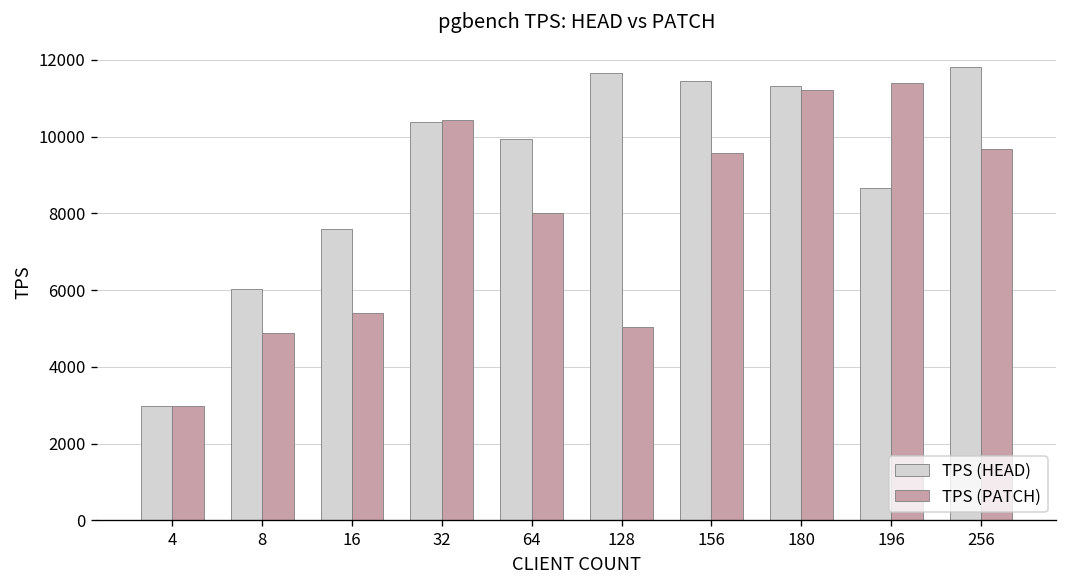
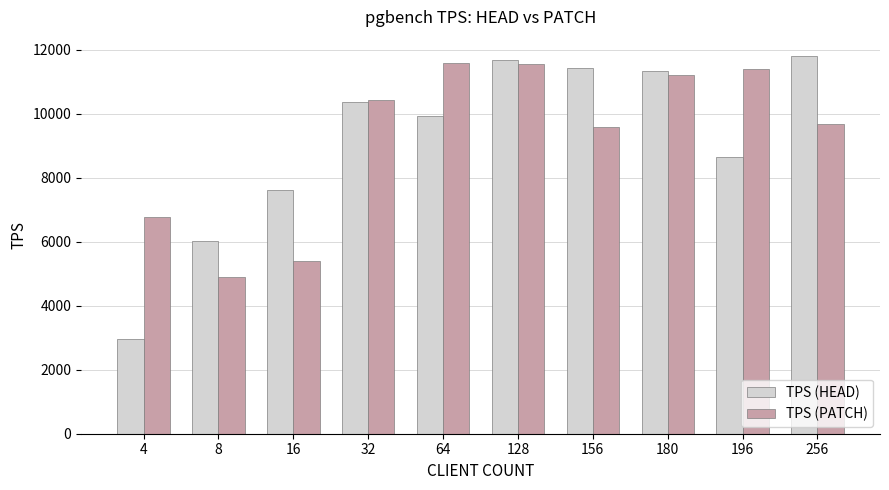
  {
    "TPS (HEAD)": {
      "4": 3000,
      "8": 6000,
      "16": 7600,
      "32": 10400,
      "64": 9900,
      "128": 11700,
      "156": 11400,
      "180": 11300,
      "196": 8700,
      "256": 11800
    },
    "TPS (PATCH)": {
-     "4": 3000,
+     "4": 6800,
      "8": 4900,
      "16": 5400,
      "32": 10400,
-     "64": 8000,
-     "128": 5000,
+     "64": 11600,
+     "128": 11600,
      "156": 9600,
      "180": 11200,
      "196": 11400,
      "256": 9700
    }
  }
